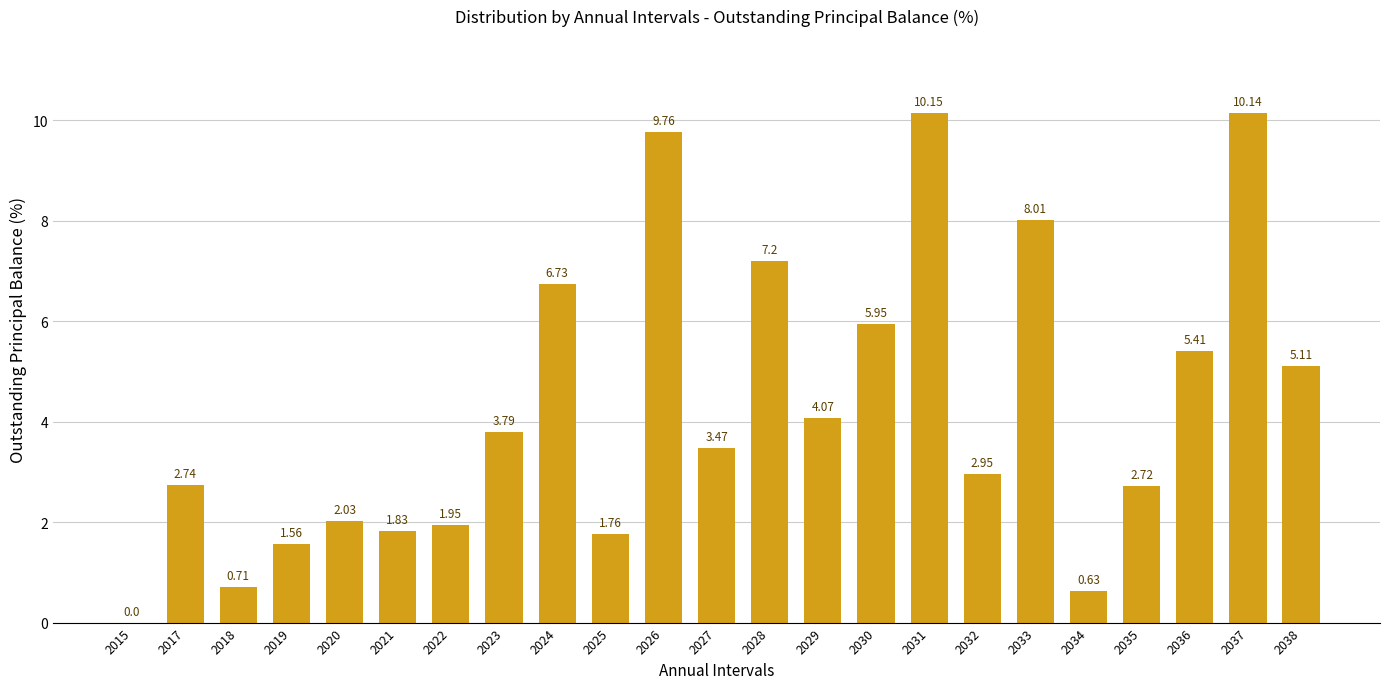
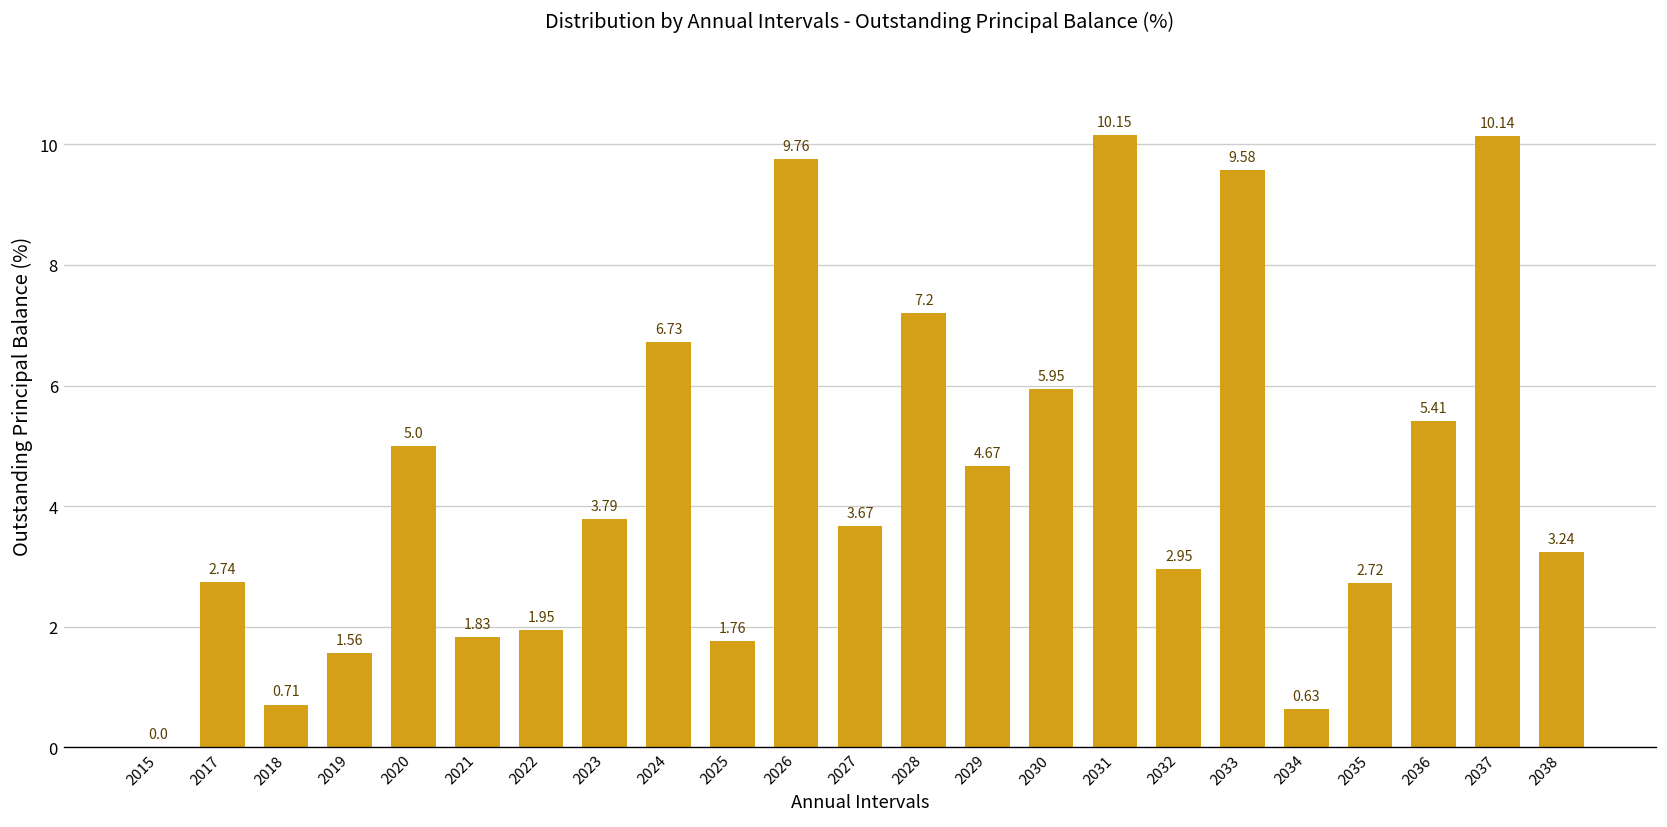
  {
    "2015": 0.0,
    "2017": 2.74,
    "2018": 0.71,
    "2019": 1.56,
-   "2020": 2.03,
+   "2020": 5.0,
    "2021": 1.83,
    "2022": 1.95,
    "2023": 3.79,
    "2024": 6.73,
    "2025": 1.76,
    "2026": 9.76,
-   "2027": 3.47,
+   "2027": 3.67,
    "2028": 7.2,
-   "2029": 4.07,
+   "2029": 4.67,
    "2030": 5.95,
    "2031": 10.15,
    "2032": 2.95,
-   "2033": 8.01,
+   "2033": 9.58,
    "2034": 0.63,
    "2035": 2.72,
    "2036": 5.41,
    "2037": 10.14,
-   "2038": 5.11
+   "2038": 3.24
  }
